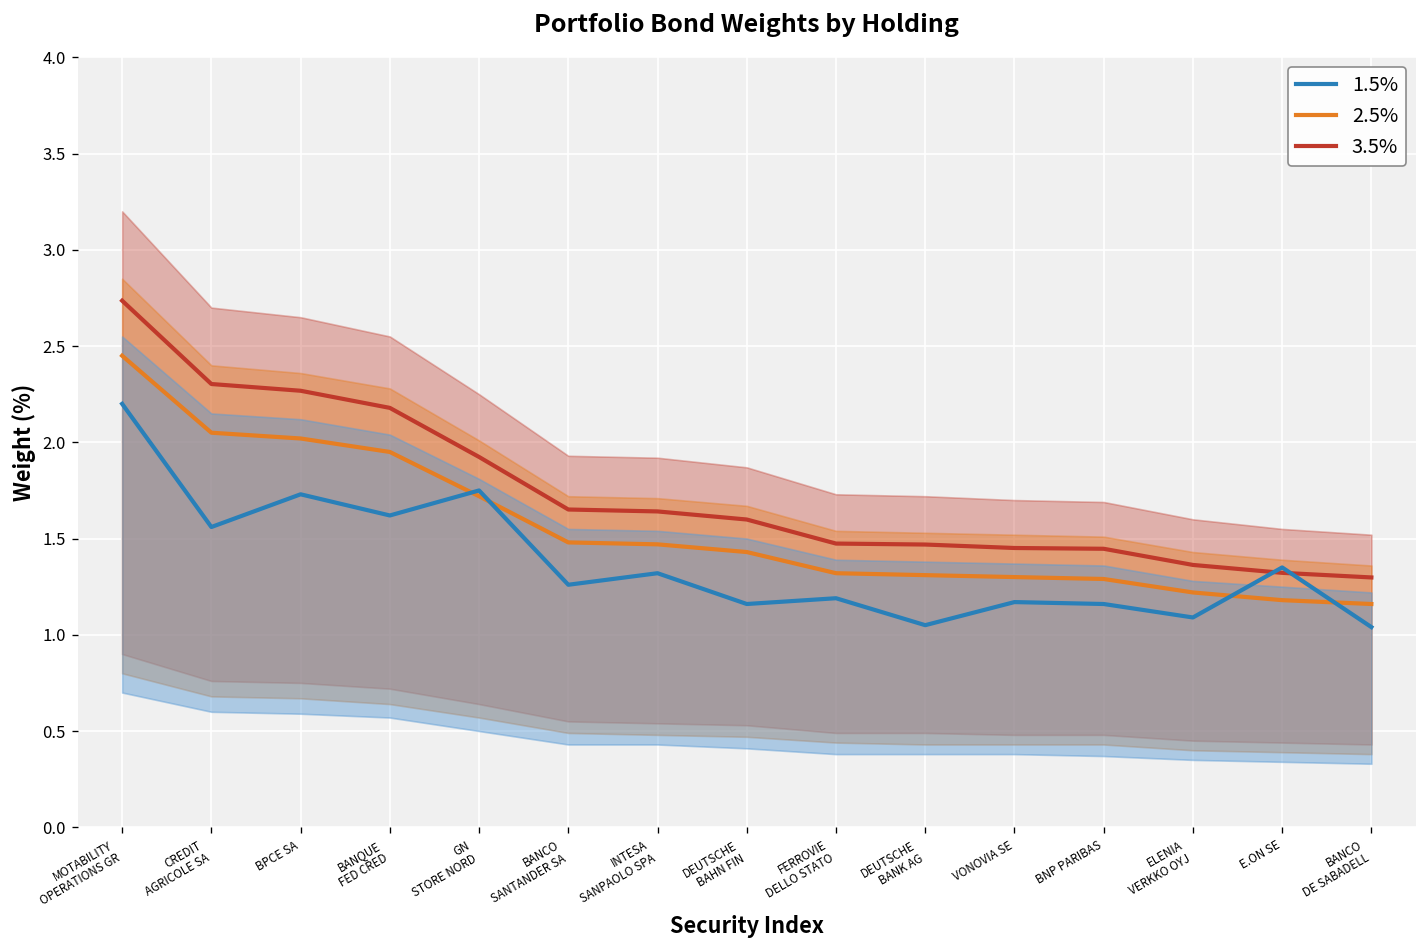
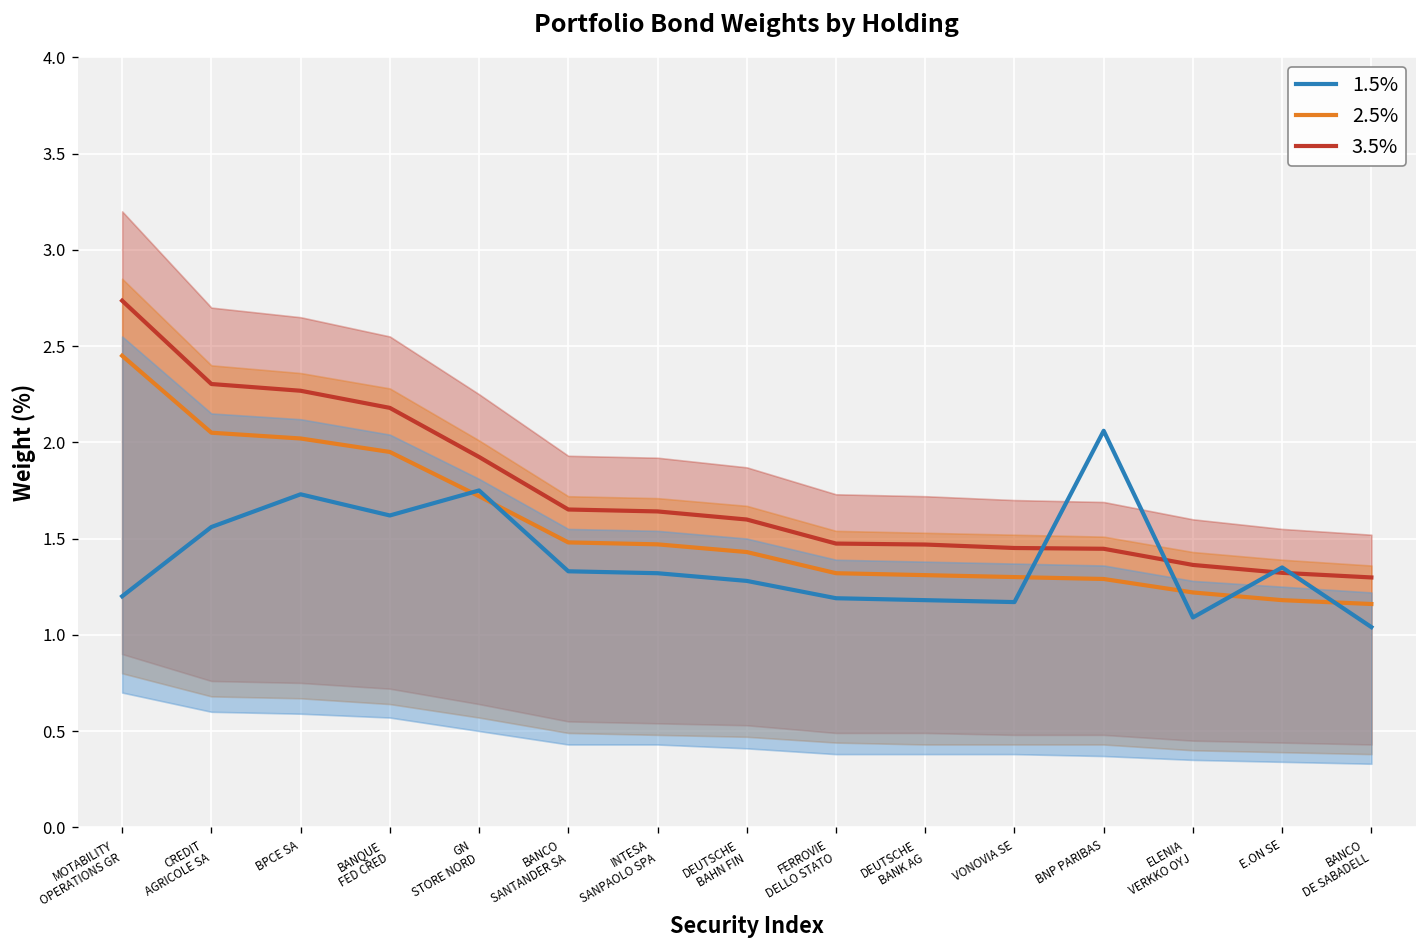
  {
    "1.5%": {
-     "MOTABILITY OPERATIONS GR": 2.2,
+     "MOTABILITY OPERATIONS GR": 1.2,
      "CREDIT AGRICOLE SA": 1.56,
      "BPCE SA": 1.73,
      "BANQUE FED CRED": 1.62,
      "GN STORE NORD": 1.75,
-     "BANCO SANTANDER SA": 1.26,
+     "BANCO SANTANDER SA": 1.33,
      "INTESA SANPAOLO SPA": 1.32,
-     "DEUTSCHE BAHN FIN": 1.16,
+     "DEUTSCHE BAHN FIN": 1.28,
      "FERROVIE DELLO STATO": 1.19,
-     "DEUTSCHE BANK AG": 1.05,
+     "DEUTSCHE BANK AG": 1.18,
      "VONOVIA SE": 1.17,
-     "BNP PARIBAS": 1.16,
+     "BNP PARIBAS": 2.06,
      "ELENIA VERKKO OYJ": 1.09,
      "E.ON SE": 1.35,
      "BANCO DE SABADELL": 1.04
    }
  }
